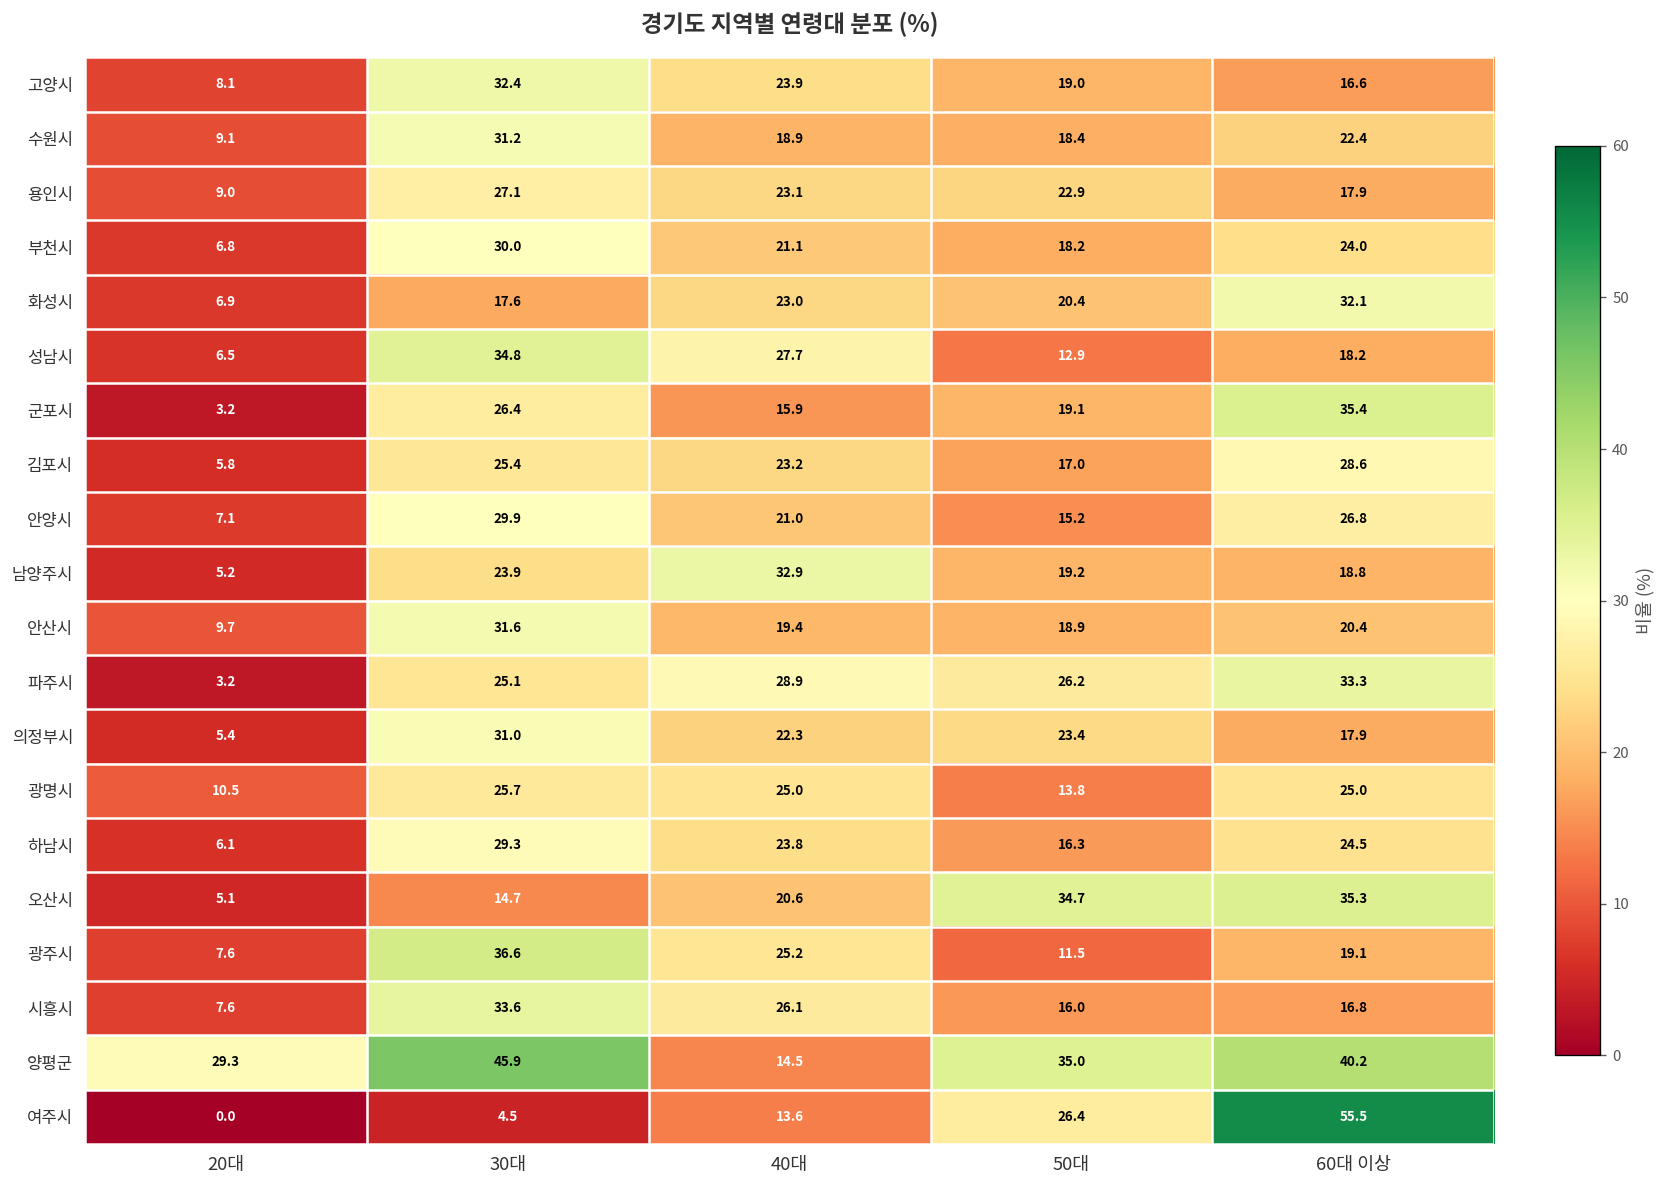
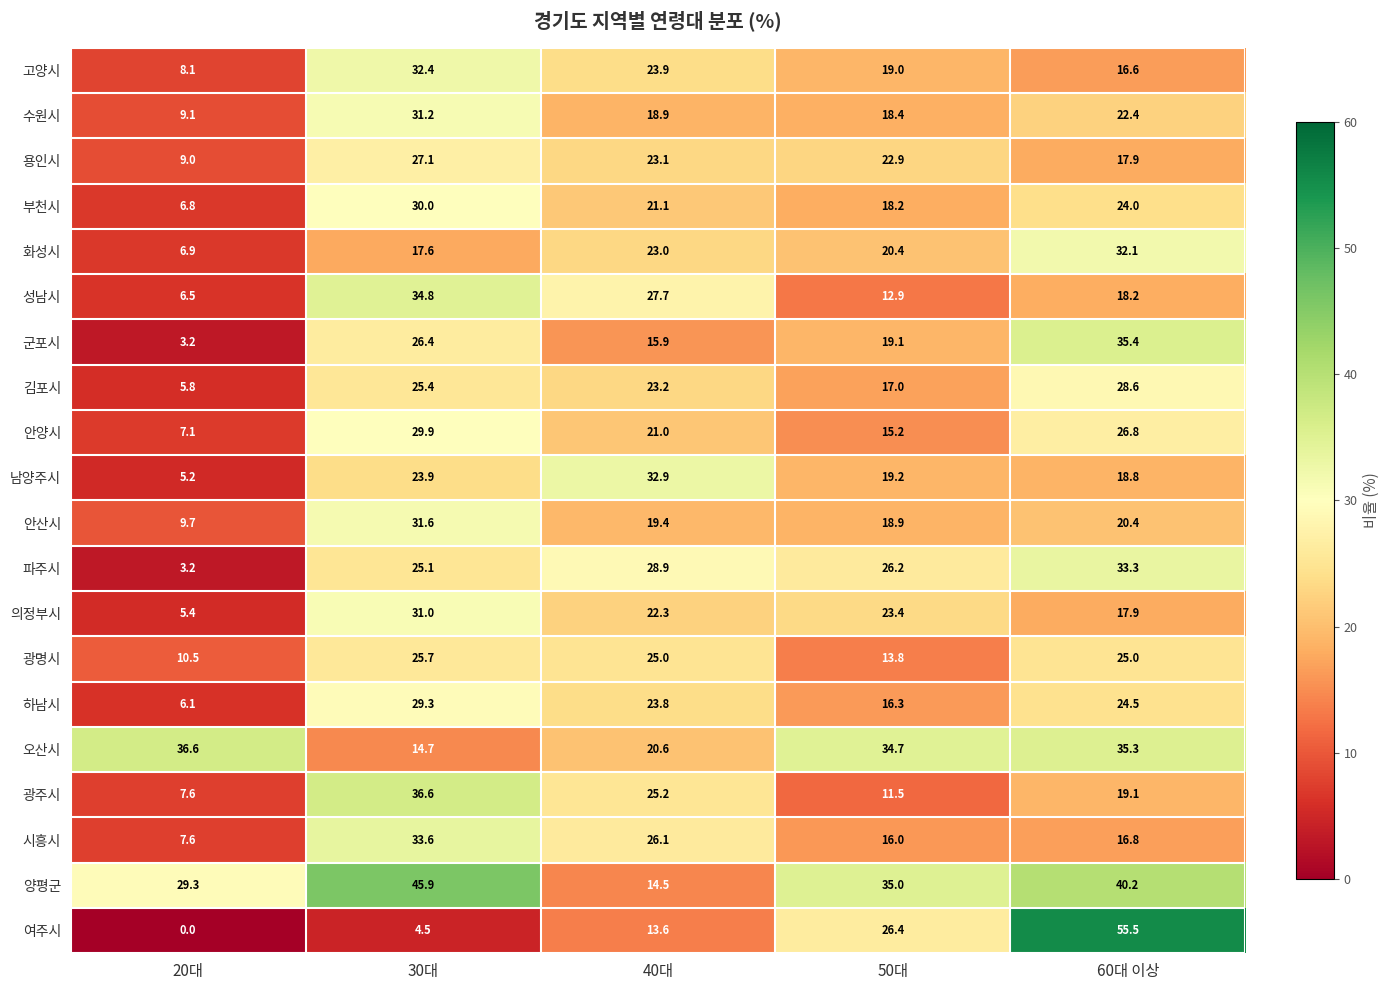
  {
    "고양시": {
      "20대": 8.1,
      "30대": 32.4,
      "40대": 23.9,
      "50대": 19.0,
      "60대 이상": 16.6
    },
    "수원시": {
      "20대": 9.1,
      "30대": 31.2,
      "40대": 18.9,
      "50대": 18.4,
      "60대 이상": 22.4
    },
    "용인시": {
      "20대": 9.0,
      "30대": 27.1,
      "40대": 23.1,
      "50대": 22.9,
      "60대 이상": 17.9
    },
    "부천시": {
      "20대": 6.8,
      "30대": 30.0,
      "40대": 21.1,
      "50대": 18.2,
      "60대 이상": 24.0
    },
    "화성시": {
      "20대": 6.9,
      "30대": 17.6,
      "40대": 23.0,
      "50대": 20.4,
      "60대 이상": 32.1
    },
    "성남시": {
      "20대": 6.5,
      "30대": 34.8,
      "40대": 27.7,
      "50대": 12.9,
      "60대 이상": 18.2
    },
    "군포시": {
      "20대": 3.2,
      "30대": 26.4,
      "40대": 15.9,
      "50대": 19.1,
      "60대 이상": 35.4
    },
    "김포시": {
      "20대": 5.8,
      "30대": 25.4,
      "40대": 23.2,
      "50대": 17.0,
      "60대 이상": 28.6
    },
    "안양시": {
      "20대": 7.1,
      "30대": 29.9,
      "40대": 21.0,
      "50대": 15.2,
      "60대 이상": 26.8
    },
    "남양주시": {
      "20대": 5.2,
      "30대": 23.9,
      "40대": 32.9,
      "50대": 19.2,
      "60대 이상": 18.8
    },
    "안산시": {
      "20대": 9.7,
      "30대": 31.6,
      "40대": 19.4,
      "50대": 18.9,
      "60대 이상": 20.4
    },
    "파주시": {
      "20대": 3.2,
      "30대": 25.1,
      "40대": 28.9,
      "50대": 26.2,
      "60대 이상": 33.3
    },
    "의정부시": {
      "20대": 5.4,
      "30대": 31.0,
      "40대": 22.3,
      "50대": 23.4,
      "60대 이상": 17.9
    },
    "광명시": {
      "20대": 10.5,
      "30대": 25.7,
      "40대": 25.0,
      "50대": 13.8,
      "60대 이상": 25.0
    },
    "하남시": {
      "20대": 6.1,
      "30대": 29.3,
      "40대": 23.8,
      "50대": 16.3,
      "60대 이상": 24.5
    },
    "오산시": {
-     "20대": 5.1,
+     "20대": 36.6,
      "30대": 14.7,
      "40대": 20.6,
      "50대": 34.7,
      "60대 이상": 35.3
    },
    "광주시": {
      "20대": 7.6,
      "30대": 36.6,
      "40대": 25.2,
      "50대": 11.5,
      "60대 이상": 19.1
    },
    "시흥시": {
      "20대": 7.6,
      "30대": 33.6,
      "40대": 26.1,
      "50대": 16.0,
      "60대 이상": 16.8
    },
    "양평군": {
      "20대": 29.3,
      "30대": 45.9,
      "40대": 14.5,
      "50대": 35.0,
      "60대 이상": 40.2
    },
    "여주시": {
      "20대": 0.0,
      "30대": 4.5,
      "40대": 13.6,
      "50대": 26.4,
      "60대 이상": 55.5
    }
  }
